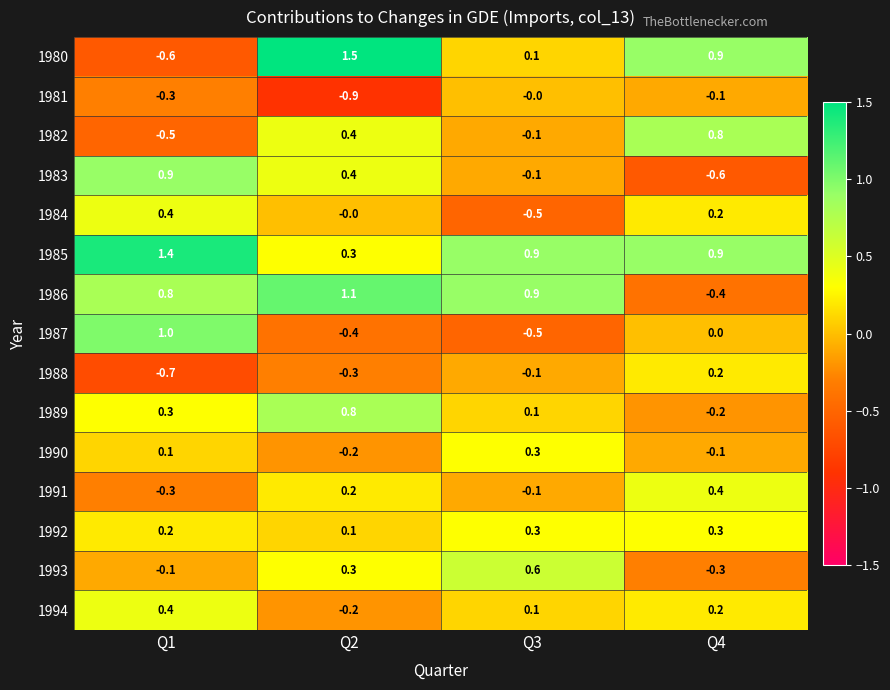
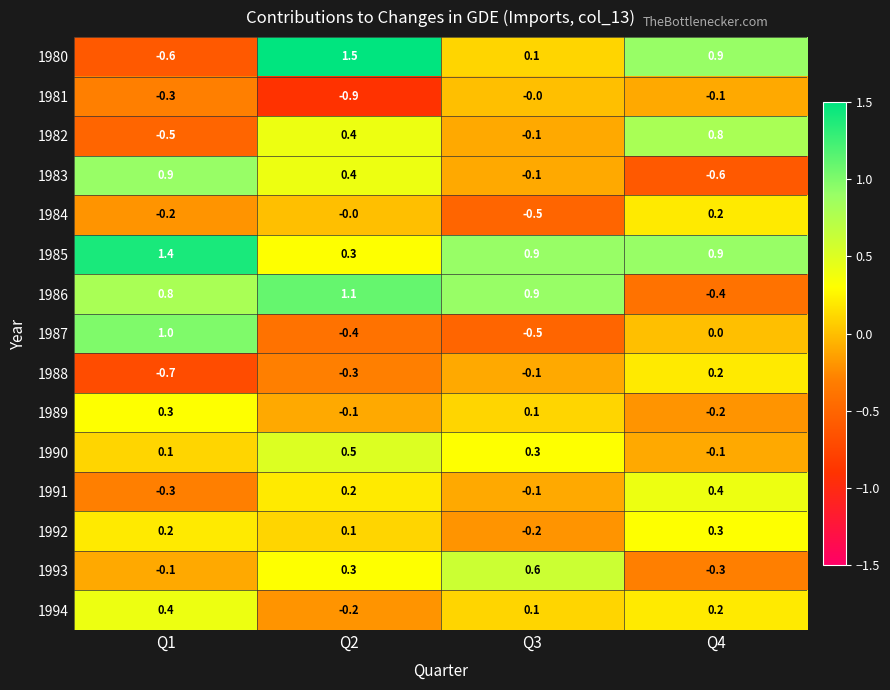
  {
    "1980": {
      "Q1": -0.6,
      "Q2": 1.5,
      "Q3": 0.1,
      "Q4": 0.9
    },
    "1981": {
      "Q1": -0.3,
      "Q2": -0.9,
      "Q3": -0.0,
      "Q4": -0.1
    },
    "1982": {
      "Q1": -0.5,
      "Q2": 0.4,
      "Q3": -0.1,
      "Q4": 0.8
    },
    "1983": {
      "Q1": 0.9,
      "Q2": 0.4,
      "Q3": -0.1,
      "Q4": -0.6
    },
    "1984": {
-     "Q1": 0.4,
+     "Q1": -0.2,
      "Q2": -0.0,
      "Q3": -0.5,
      "Q4": 0.2
    },
    "1985": {
      "Q1": 1.4,
      "Q2": 0.3,
      "Q3": 0.9,
      "Q4": 0.9
    },
    "1986": {
      "Q1": 0.8,
      "Q2": 1.1,
      "Q3": 0.9,
      "Q4": -0.4
    },
    "1987": {
      "Q1": 1.0,
      "Q2": -0.4,
      "Q3": -0.5,
      "Q4": 0.0
    },
    "1988": {
      "Q1": -0.7,
      "Q2": -0.3,
      "Q3": -0.1,
      "Q4": 0.2
    },
    "1989": {
      "Q1": 0.3,
-     "Q2": 0.8,
+     "Q2": -0.1,
      "Q3": 0.1,
      "Q4": -0.2
    },
    "1990": {
      "Q1": 0.1,
-     "Q2": -0.2,
+     "Q2": 0.5,
      "Q3": 0.3,
      "Q4": -0.1
    },
    "1991": {
      "Q1": -0.3,
      "Q2": 0.2,
      "Q3": -0.1,
      "Q4": 0.4
    },
    "1992": {
      "Q1": 0.2,
      "Q2": 0.1,
-     "Q3": 0.3,
+     "Q3": -0.2,
      "Q4": 0.3
    },
    "1993": {
      "Q1": -0.1,
      "Q2": 0.3,
      "Q3": 0.6,
      "Q4": -0.3
    },
    "1994": {
      "Q1": 0.4,
      "Q2": -0.2,
      "Q3": 0.1,
      "Q4": 0.2
    }
  }
